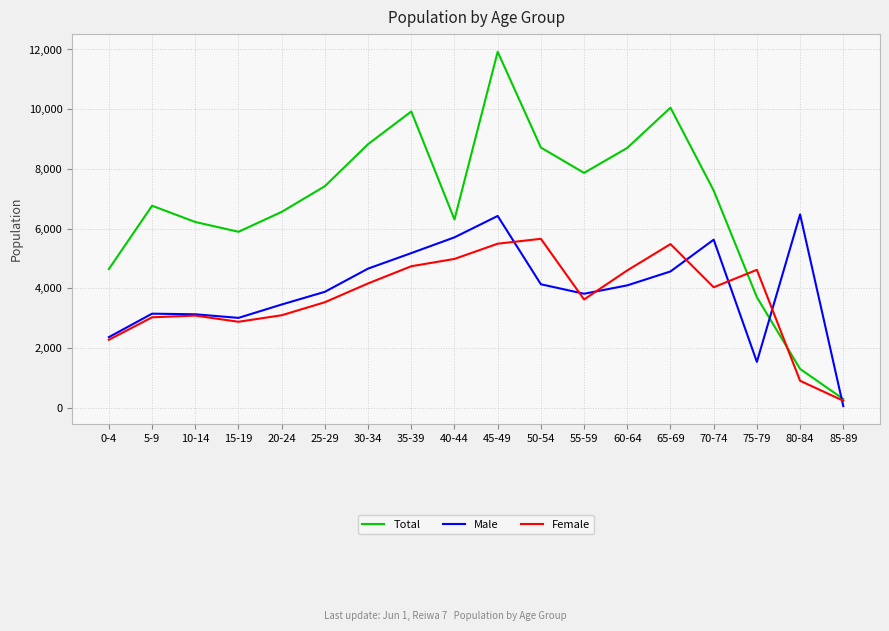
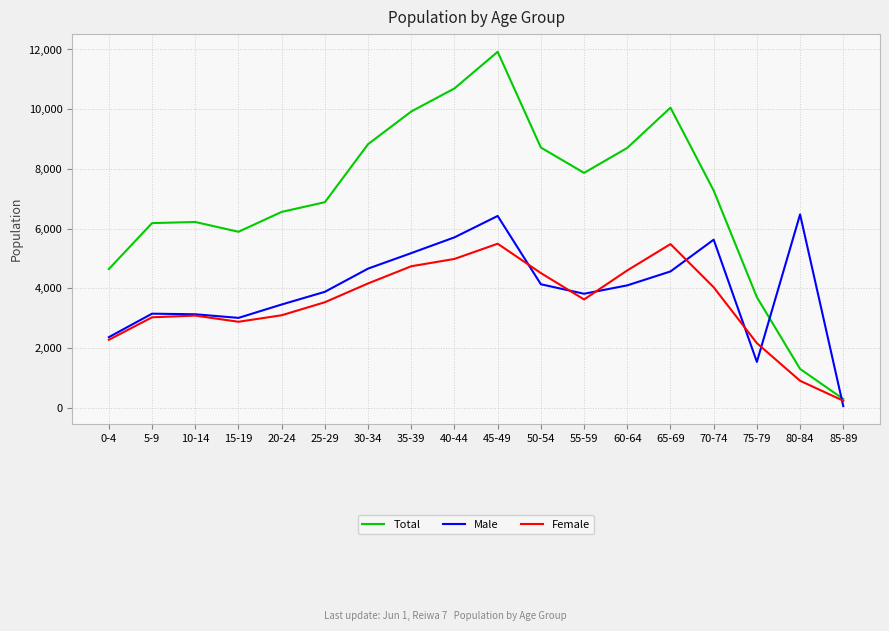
  {
    "Total": {
      "0-4": "4,600",
-     "5-9": "6,800",
+     "5-9": "6,200",
      "10-14": "6,200",
      "15-19": "5,900",
      "20-24": "6,600",
-     "25-29": "7,400",
+     "25-29": "6,900",
      "30-34": "8,800",
      "35-39": "9,900",
-     "40-44": "6,300",
+     "40-44": "10,700",
      "45-49": "11,900",
      "50-54": "8,700",
      "55-59": "7,900",
      "60-64": "8,700",
      "65-69": "10,100",
      "70-74": "7,300",
      "75-79": "3,700",
      "80-84": "1,300"
    },
    "Male": {
      "0-4": "2,400",
      "5-9": "3,200",
      "15-19": "3,000",
      "20-24": "3,500",
      "25-29": "3,900",
      "30-34": "4,700",
      "35-39": "5,200",
      "40-44": "5,700",
      "45-49": "6,400",
      "50-54": "4,100",
      "55-59": "3,800",
      "60-64": "4,100",
      "65-69": "4,600",
      "70-74": "5,600",
      "75-79": "1,500",
      "80-84": "6,500",
      "85-89": "100"
    },
    "Female": {
      "0-4": "2,300",
      "5-9": "3,000",
      "15-19": "2,900",
      "20-24": "3,100",
      "25-29": "3,500",
      "30-34": "4,200",
      "35-39": "4,700",
      "40-44": "5,000",
      "45-49": "5,500",
-     "50-54": "5,700",
+     "50-54": "4,500",
      "55-59": "3,600",
      "60-64": "4,600",
      "65-69": "5,500",
      "70-74": "4,000",
-     "75-79": "4,600",
+     "75-79": "2,200",
      "80-84": "900"
    }
  }
